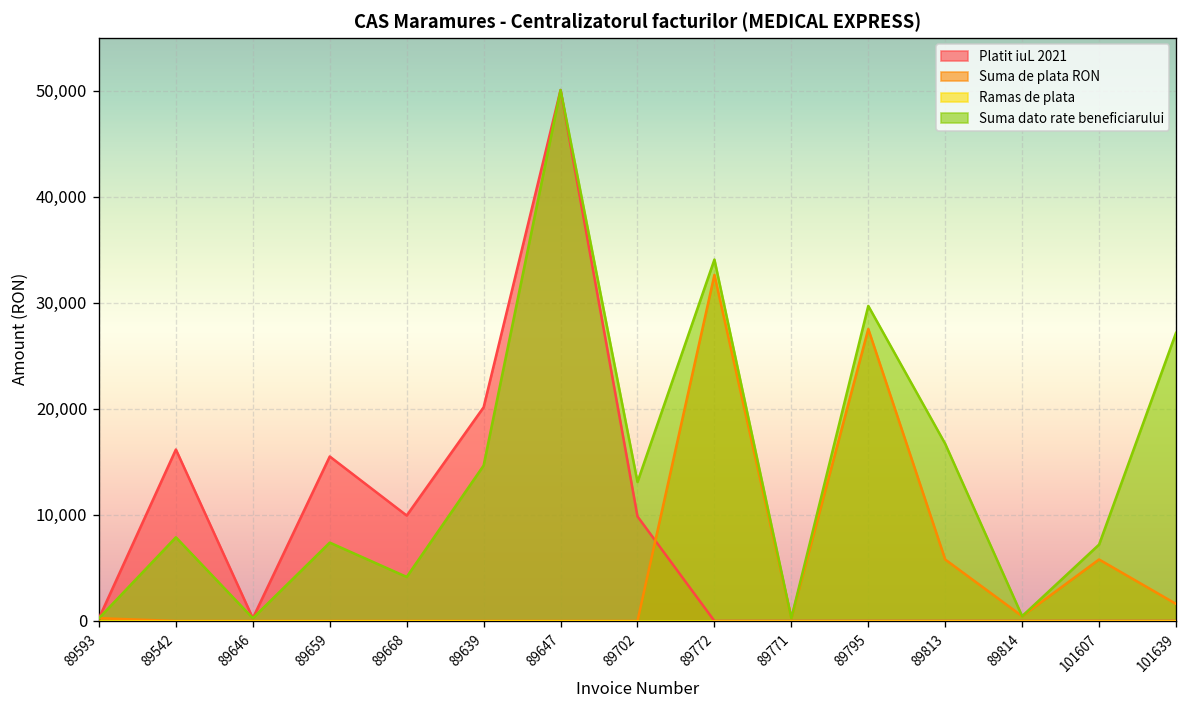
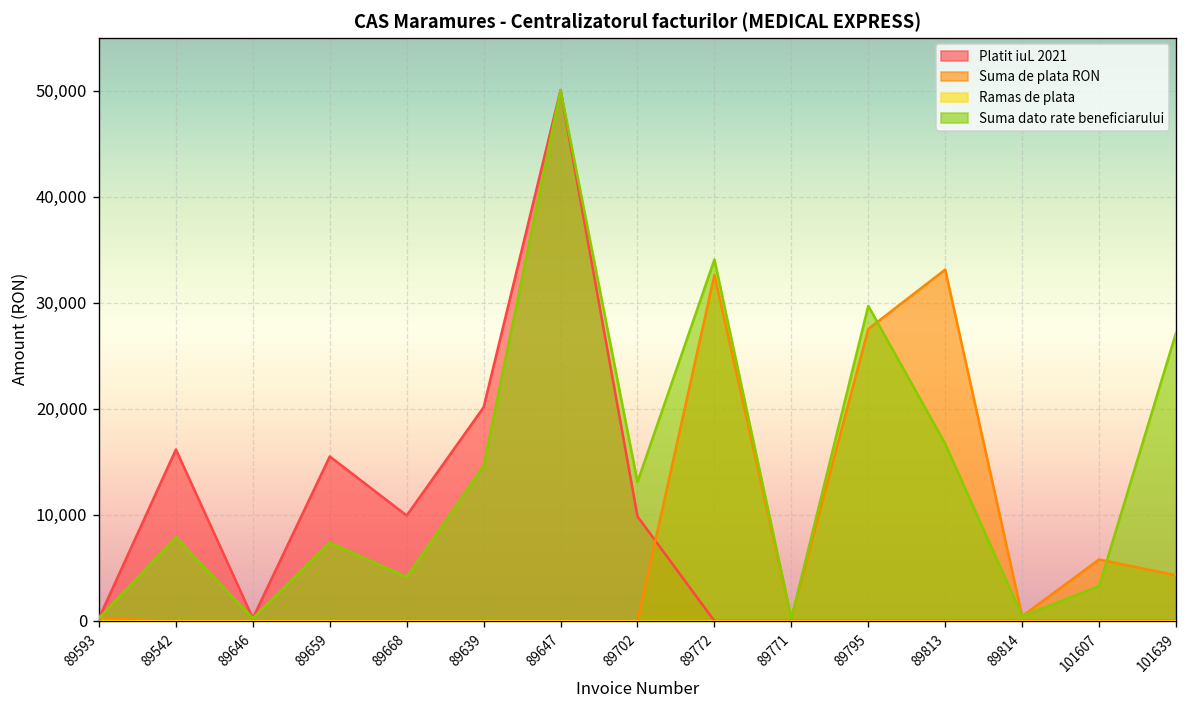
  {
    "Platit iuL 2021": {
      "89542": "16,000",
      "89659": "16,000",
      "89668": "10,000",
      "89639": "20,000",
      "89702": "10,000"
    },
    "Suma de plata RON": {
      "89772": "33,000",
      "89795": "28,000",
-     "89813": "6,000",
+     "89813": "33,000",
      "101607": "6,000",
-     "101639": "2,000"
+     "101639": "4,000"
    },
    "Suma dato rate beneficiarului": {
      "89542": "8,000",
      "89659": "7,000",
      "89668": "4,000",
      "89639": "15,000",
      "89702": "13,000",
      "89772": "34,000",
      "89795": "30,000",
      "89813": "17,000",
-     "101607": "7,000",
+     "101607": "3,000",
      "101639": "27,000"
    }
  }
